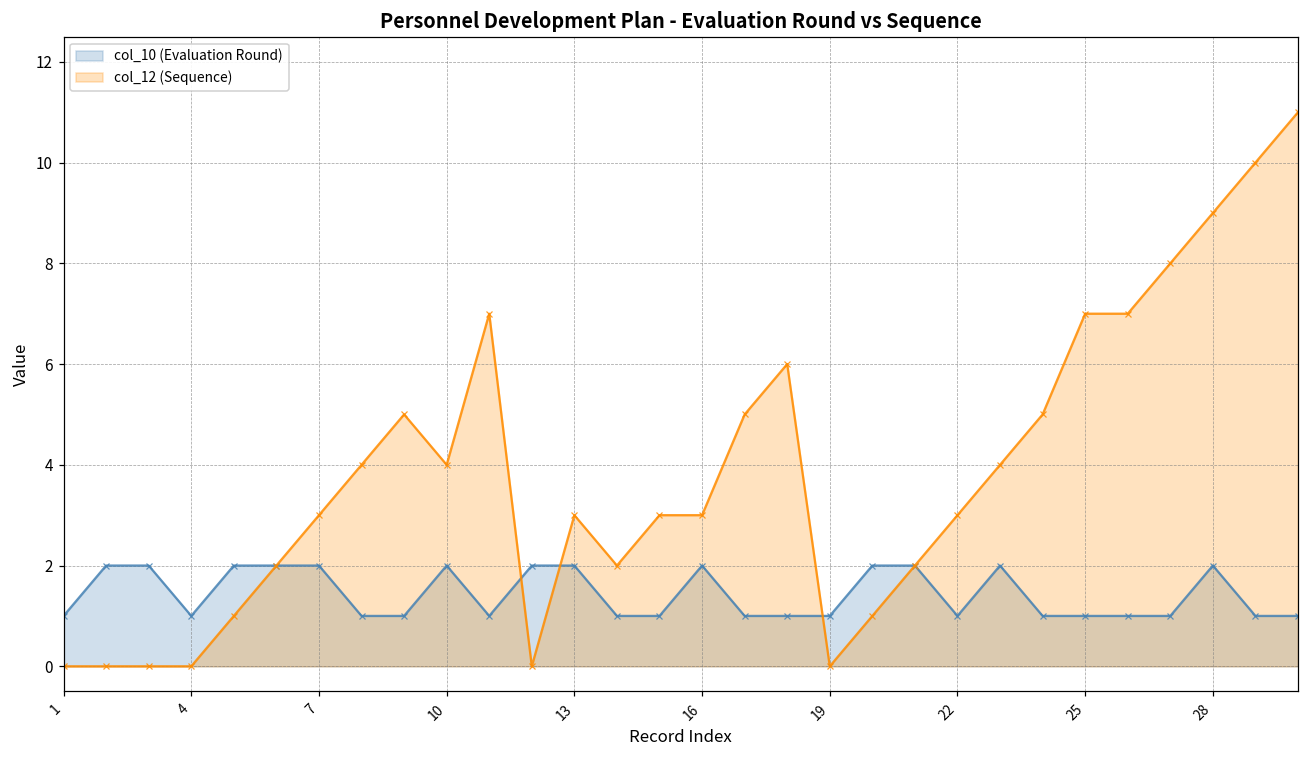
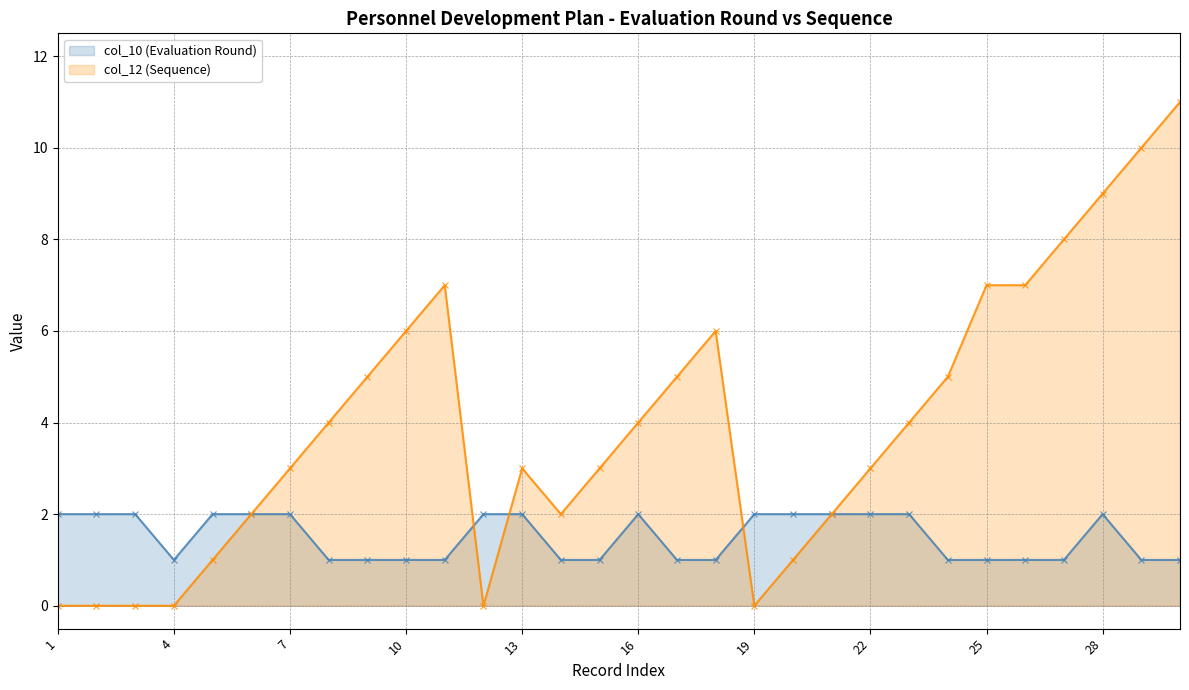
  {
    "col_10 (Evaluation Round)": {
-     "1": 1,
+     "1": 2,
      "4": 1,
      "7": 2,
-     "10": 2,
+     "10": 1,
      "13": 2,
      "16": 2,
-     "19": 1,
-     "22": 1,
+     "19": 2,
+     "22": 2,
      "25": 1,
      "28": 2
    },
    "col_12 (Sequence)": {
      "1": 0,
      "4": 0,
      "7": 3,
-     "10": 4,
+     "10": 6,
      "13": 3,
-     "16": 3,
+     "16": 4,
      "19": 0,
      "22": 3,
      "25": 7,
      "28": 9
    }
  }
